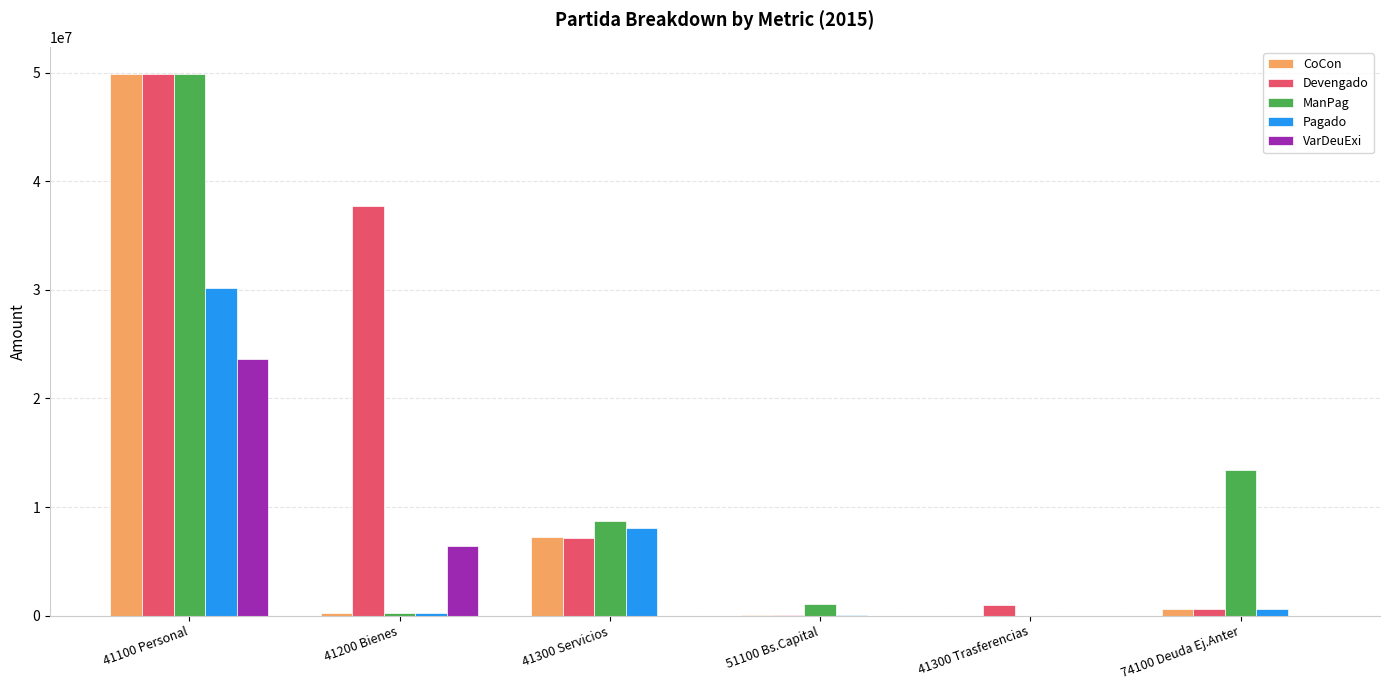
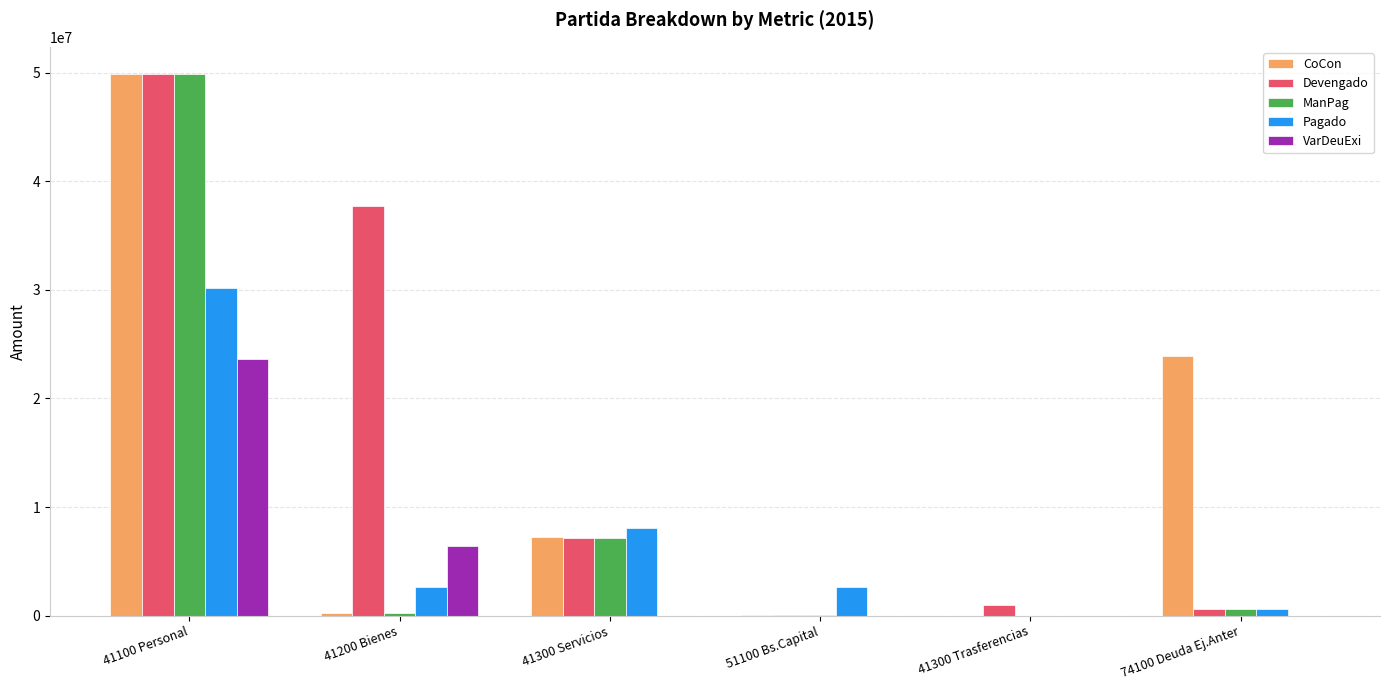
  {
    "CoCon": {
      "41100 Personal": 49900000,
      "41200 Bienes": 300000,
      "41300 Servicios": 7200000,
      "41300 Trasferencias": 0,
-     "74100 Deuda Ej.Anter": 600000
+     "74100 Deuda Ej.Anter": 23900000
    },
    "Devengado": {
      "41100 Personal": 49900000,
      "41200 Bienes": 37700000,
      "41300 Servicios": 7200000,
      "41300 Trasferencias": 1000000,
      "74100 Deuda Ej.Anter": 600000
    },
    "ManPag": {
      "41100 Personal": 49900000,
      "41200 Bienes": 300000,
-     "41300 Servicios": 8700000,
-     "51100 Bs.Capital": 1100000,
+     "41300 Servicios": 7200000,
+     "51100 Bs.Capital": 0,
      "41300 Trasferencias": 0,
-     "74100 Deuda Ej.Anter": 13400000
+     "74100 Deuda Ej.Anter": 600000
    },
    "Pagado": {
      "41100 Personal": 30200000,
-     "41200 Bienes": 300000,
+     "41200 Bienes": 2600000,
      "41300 Servicios": 8100000,
-     "51100 Bs.Capital": 0,
+     "51100 Bs.Capital": 2600000,
      "41300 Trasferencias": 0,
      "74100 Deuda Ej.Anter": 600000
    },
    "VarDeuExi": {
      "41100 Personal": 23600000,
      "41200 Bienes": 6400000,
      "51100 Bs.Capital": 0,
      "41300 Trasferencias": 0,
      "74100 Deuda Ej.Anter": 0
    }
  }
